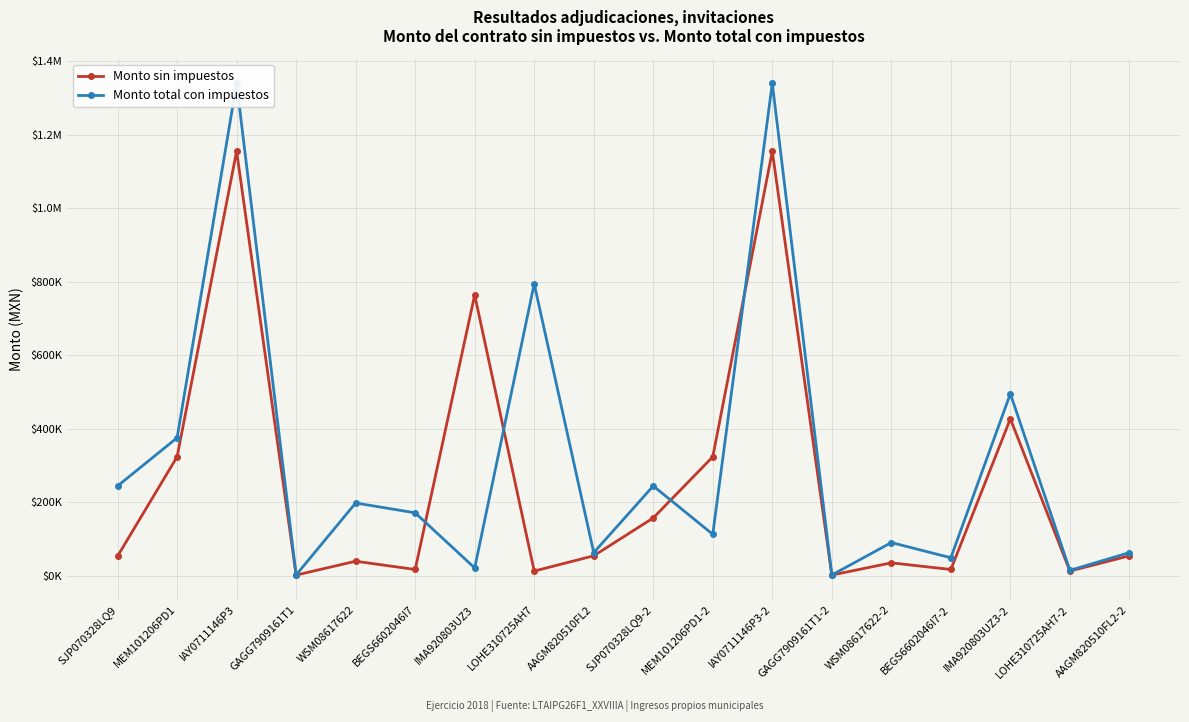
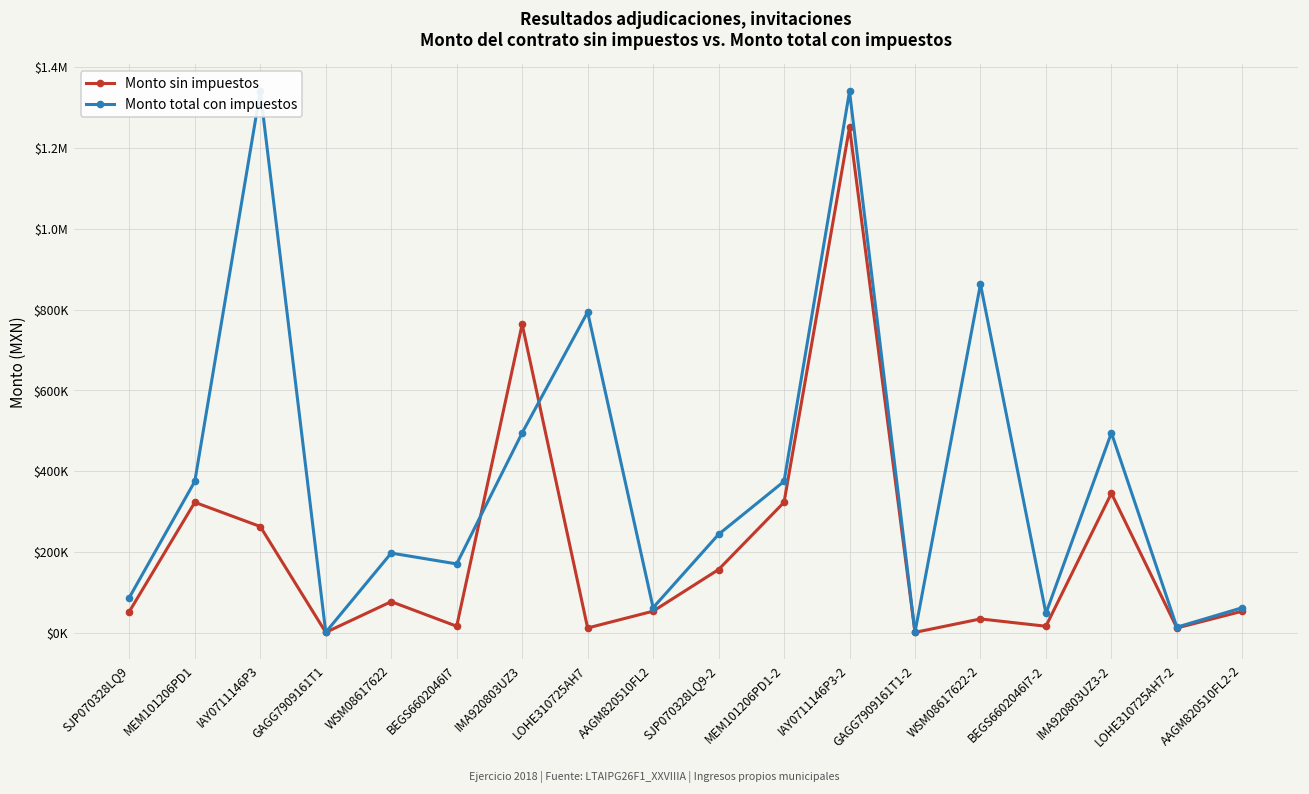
  {
    "Monto sin impuestos": {
      "SJP070328LQ9": "$50000",
      "MEM101206PD1": "$320000",
-     "IAY0711146P3": "$1150000",
-     "WSM08617622": "$40000",
+     "IAY0711146P3": "$260000",
+     "WSM08617622": "$80000",
      "BEGS6602046I7": "$20000",
      "IMA920803UZ3": "$760000",
      "LOHE310725AH7": "$10000",
      "AAGM820510FL2": "$50000",
      "SJP070328LQ9-2": "$160000",
      "MEM101206PD1-2": "$320000",
-     "IAY0711146P3-2": "$1150000",
+     "IAY0711146P3-2": "$1250000",
      "WSM08617622-2": "$30000",
      "BEGS6602046I7-2": "$20000",
-     "IMA920803UZ3-2": "$430000",
+     "IMA920803UZ3-2": "$350000",
      "AAGM820510FL2-2": "$50000"
    },
    "Monto total con impuestos": {
-     "SJP070328LQ9": "$240000",
+     "SJP070328LQ9": "$90000",
      "MEM101206PD1": "$380000",
      "WSM08617622": "$200000",
      "BEGS6602046I7": "$170000",
-     "IMA920803UZ3": "$20000",
+     "IMA920803UZ3": "$500000",
      "LOHE310725AH7": "$790000",
      "AAGM820510FL2": "$60000",
      "SJP070328LQ9-2": "$240000",
-     "MEM101206PD1-2": "$110000",
+     "MEM101206PD1-2": "$380000",
      "IAY0711146P3-2": "$1340000",
-     "WSM08617622-2": "$90000",
+     "WSM08617622-2": "$860000",
      "BEGS6602046I7-2": "$50000",
      "IMA920803UZ3-2": "$500000",
      "AAGM820510FL2-2": "$60000"
    }
  }
